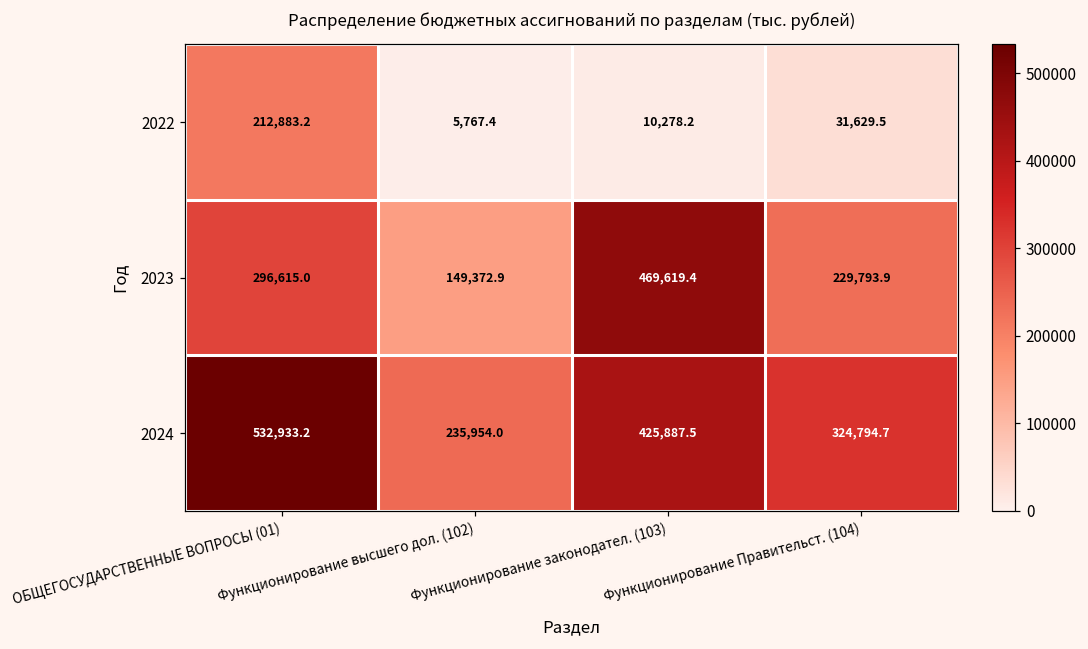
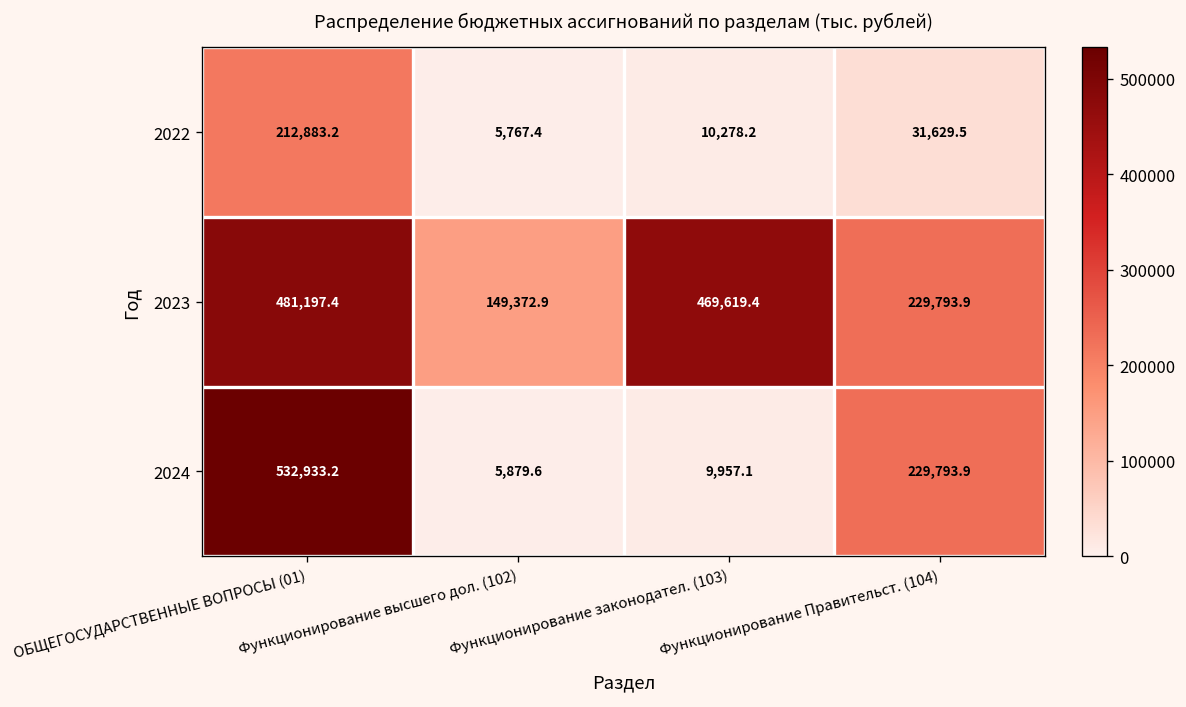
  {
    "2022": {
      "ОБЩЕГОСУДАРСТВЕННЫЕ ВОПРОСЫ (01)": "212,883.2",
      "Функционирование высшего дол. (102)": "5,767.4",
      "Функционирование законодател. (103)": "10,278.2",
      "Функционирование Правительст. (104)": "31,629.5"
    },
    "2023": {
-     "ОБЩЕГОСУДАРСТВЕННЫЕ ВОПРОСЫ (01)": "296,615.0",
+     "ОБЩЕГОСУДАРСТВЕННЫЕ ВОПРОСЫ (01)": "481,197.4",
      "Функционирование высшего дол. (102)": "149,372.9",
      "Функционирование законодател. (103)": "469,619.4",
      "Функционирование Правительст. (104)": "229,793.9"
    },
    "2024": {
      "ОБЩЕГОСУДАРСТВЕННЫЕ ВОПРОСЫ (01)": "532,933.2",
-     "Функционирование высшего дол. (102)": "235,954.0",
-     "Функционирование законодател. (103)": "425,887.5",
-     "Функционирование Правительст. (104)": "324,794.7"
+     "Функционирование высшего дол. (102)": "5,879.6",
+     "Функционирование законодател. (103)": "9,957.1",
+     "Функционирование Правительст. (104)": "229,793.9"
    }
  }
